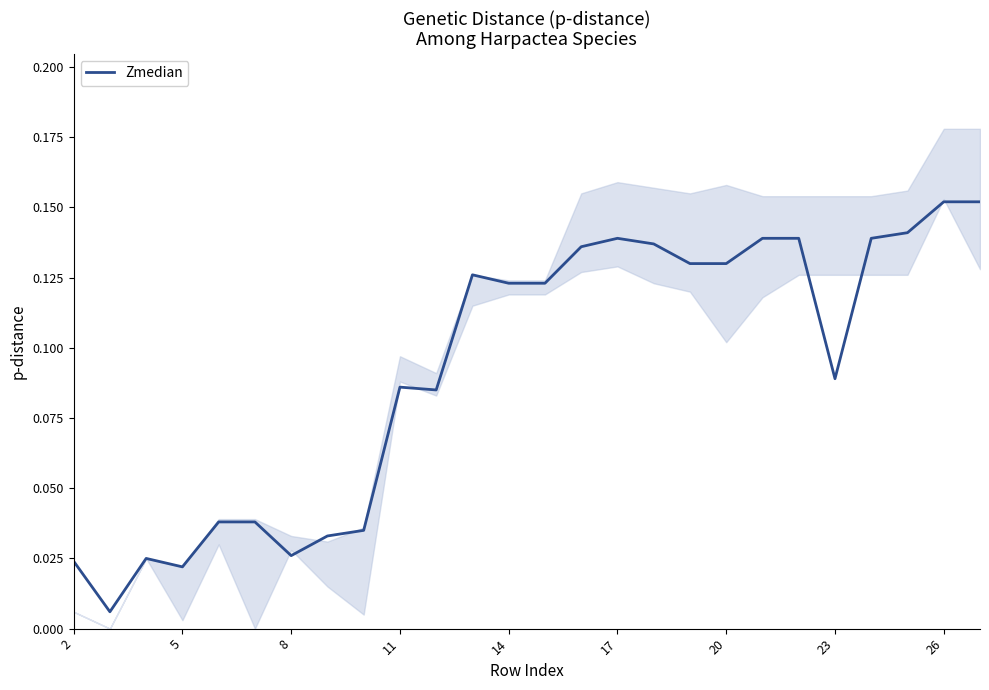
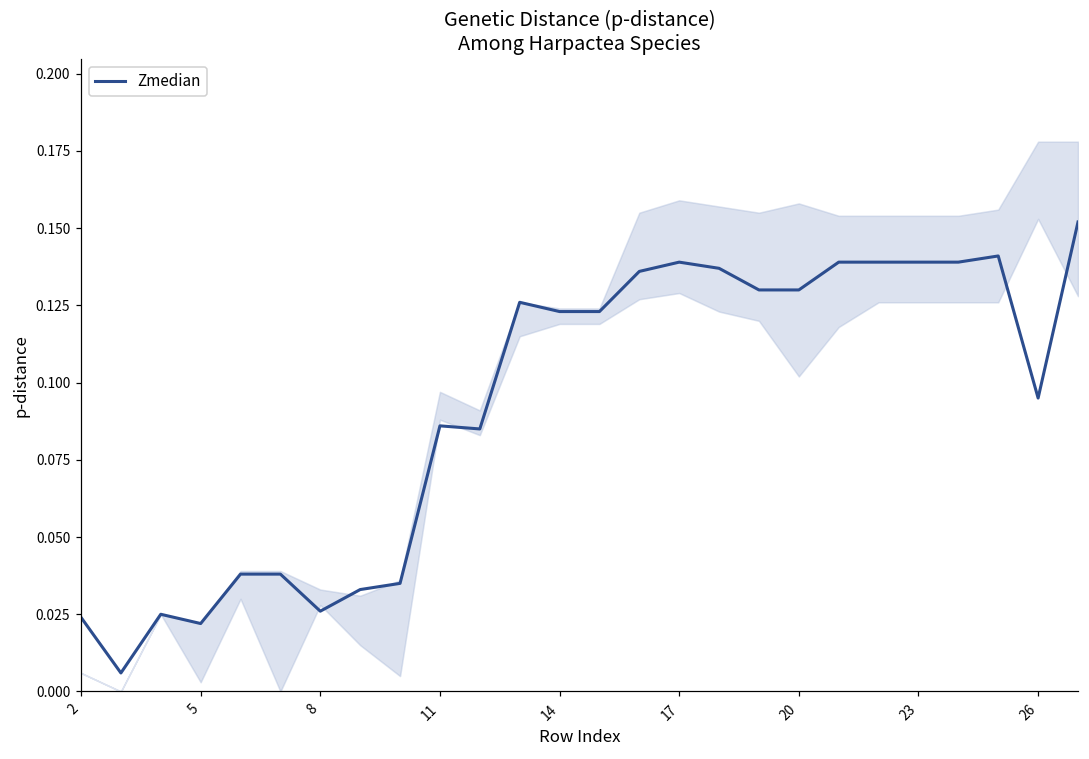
  {
    "Zmedian": {
      "2": 0.024,
      "8": 0.026,
      "11": 0.086,
      "14": 0.123,
      "17": 0.139,
      "20": 0.130,
-     "23": 0.089,
-     "26": 0.152
+     "23": 0.139,
+     "26": 0.095
    }
  }
